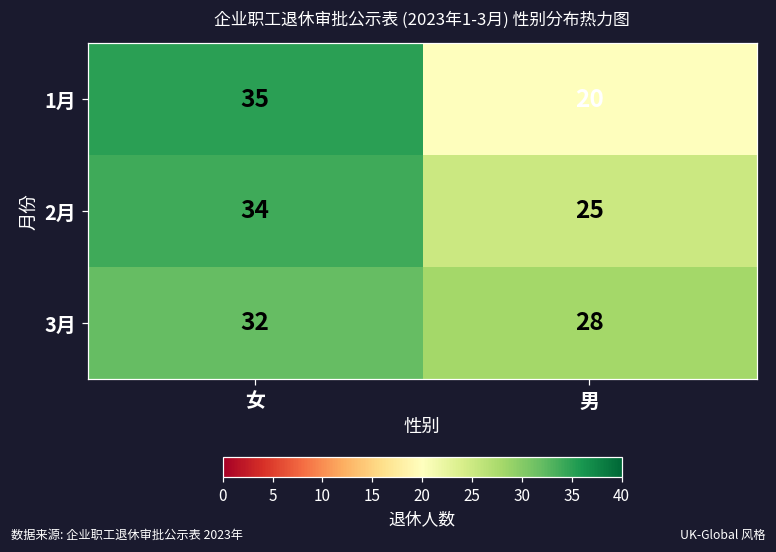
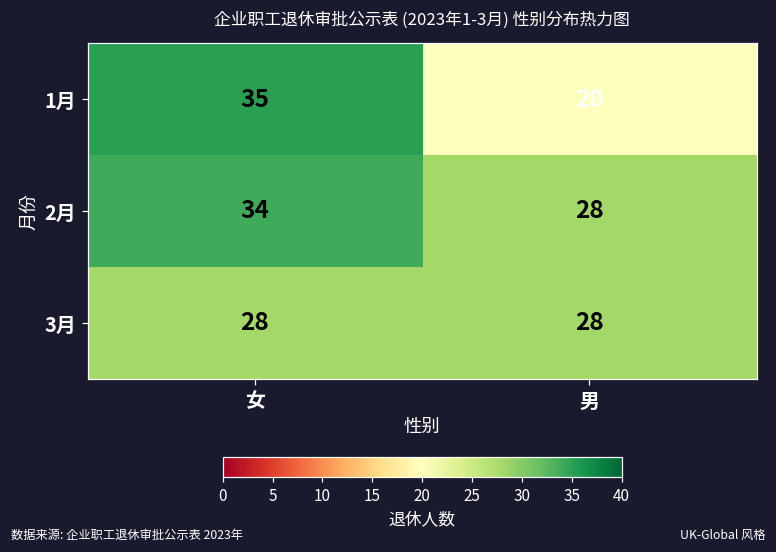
  {
    "1月": {
      "女": 35,
      "男": 20
    },
    "2月": {
      "女": 34,
-     "男": 25
+     "男": 28
    },
    "3月": {
-     "女": 32,
+     "女": 28,
      "男": 28
    }
  }
